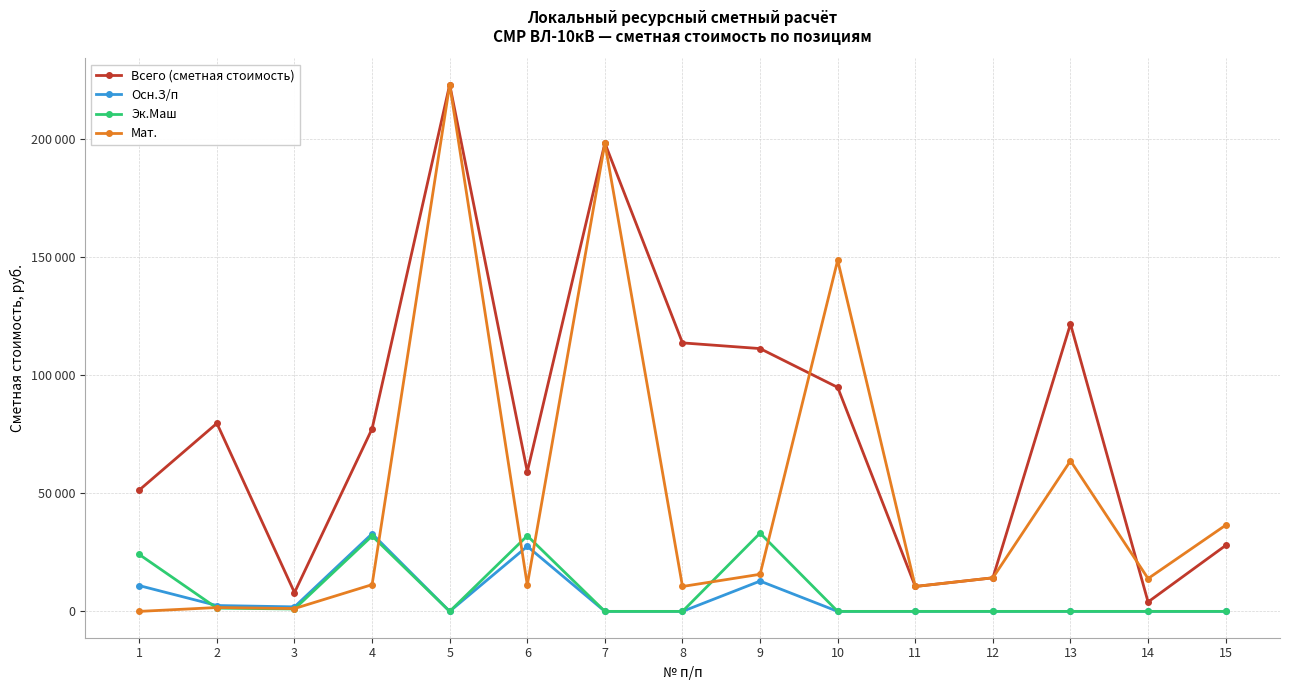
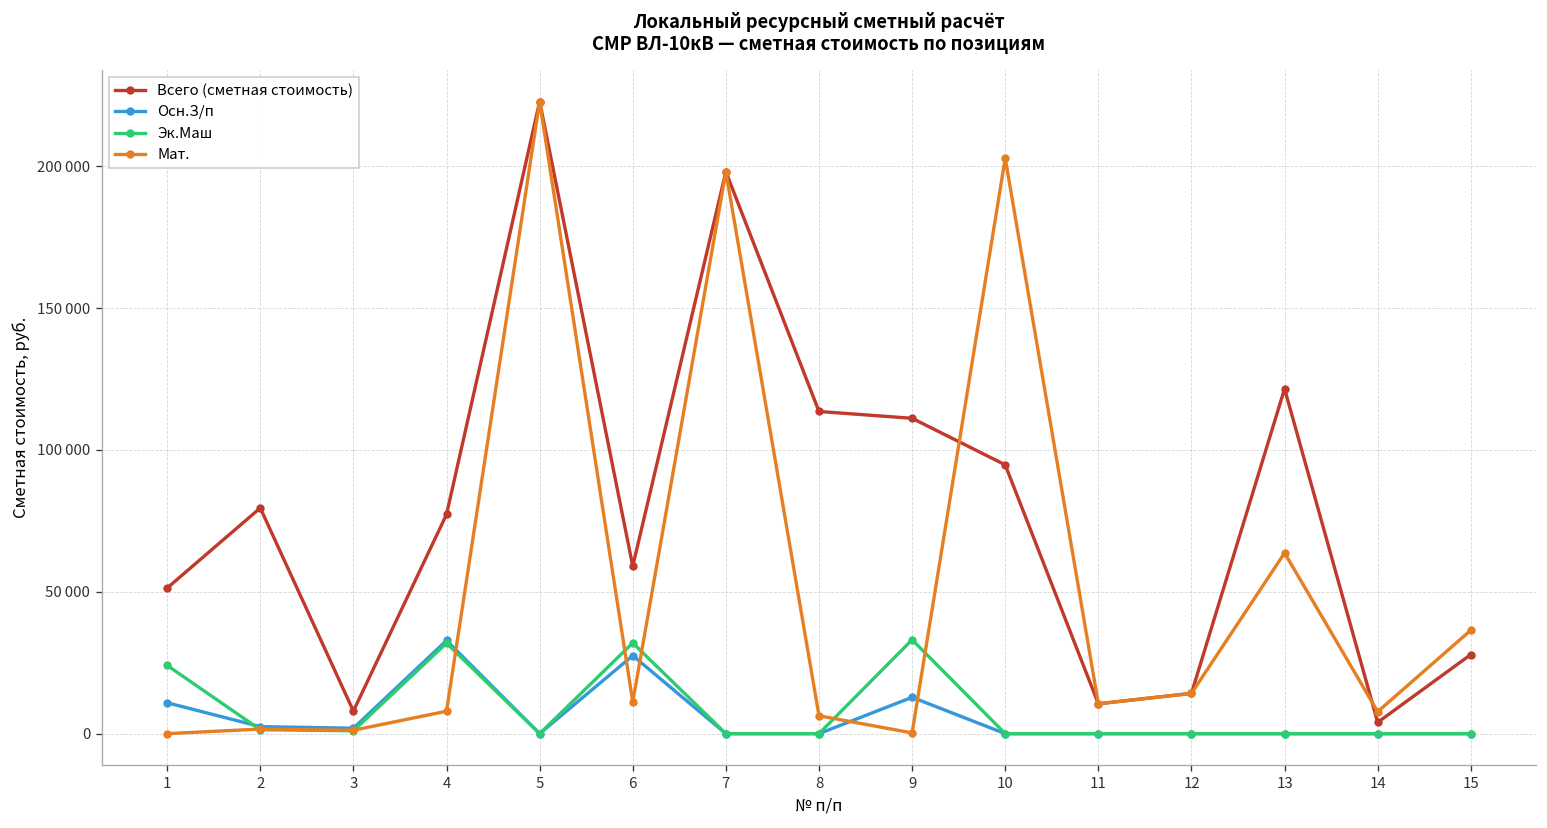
  {
    "Всего (сметная стоимость)": {
      "1": 51000,
      "2": 80000,
      "3": 8000,
      "4": 77000,
      "6": 59000,
      "8": 114000,
      "9": 111000,
      "10": 95000,
      "13": 122000,
      "14": 4000,
      "15": 28000
    },
    "Осн.З/п": {
      "1": 11000,
      "6": 28000,
      "9": 13000
    },
    "Эк.Маш": {
      "1": 24000,
      "6": 32000,
      "9": 33000
    },
    "Мат.": {
      "1": 0,
-     "4": 11000,
+     "4": 8000,
      "6": 11000,
-     "8": 11000,
-     "9": 16000,
-     "10": 149000,
+     "8": 6000,
+     "9": 0,
+     "10": 203000,
      "13": 64000,
-     "14": 14000,
+     "14": 8000,
      "15": 36000
    }
  }
